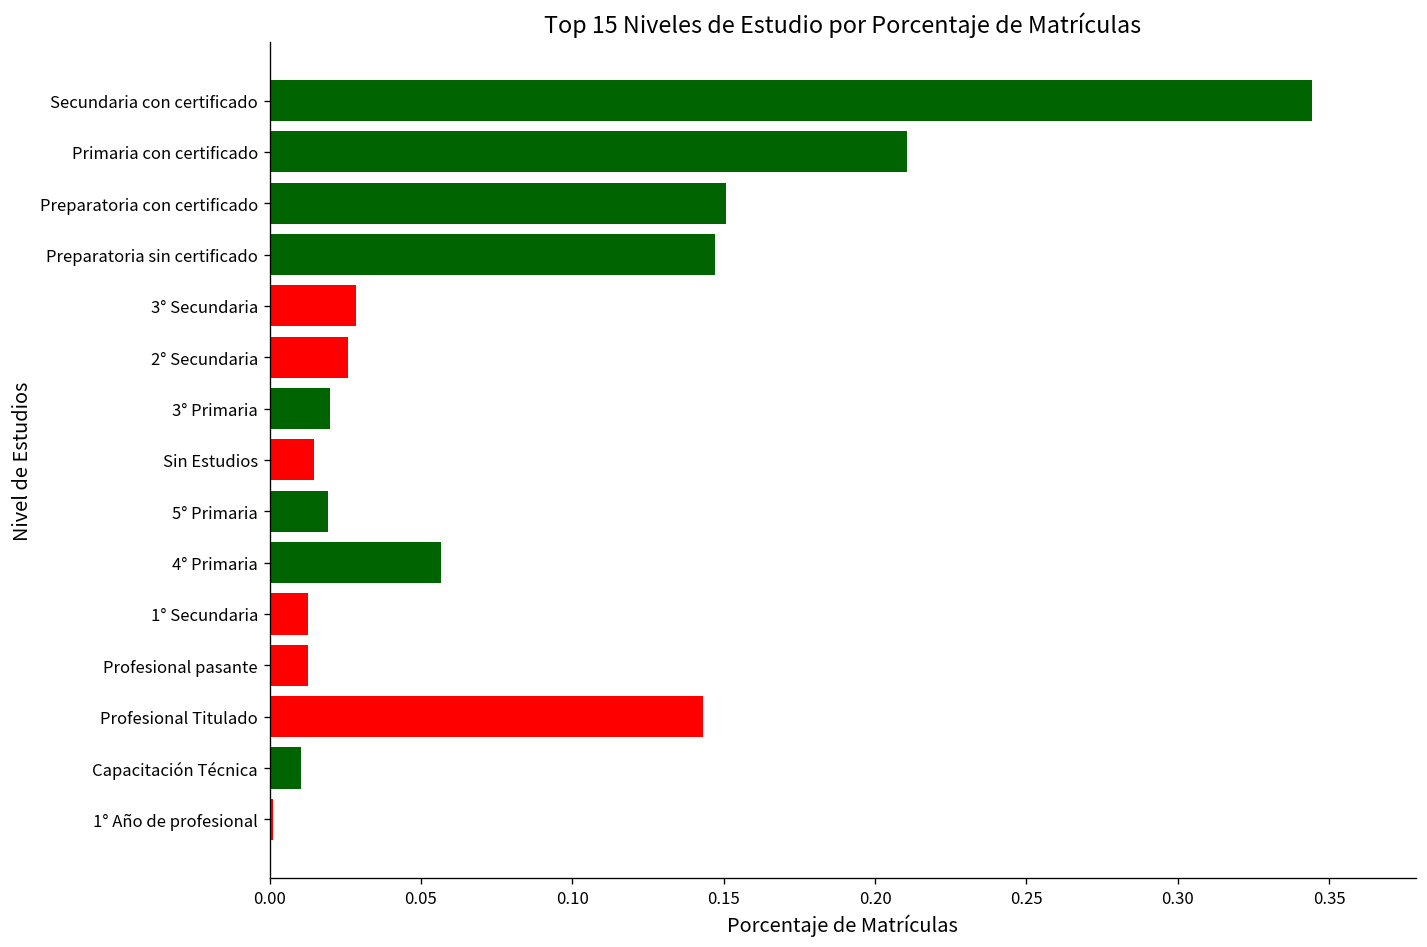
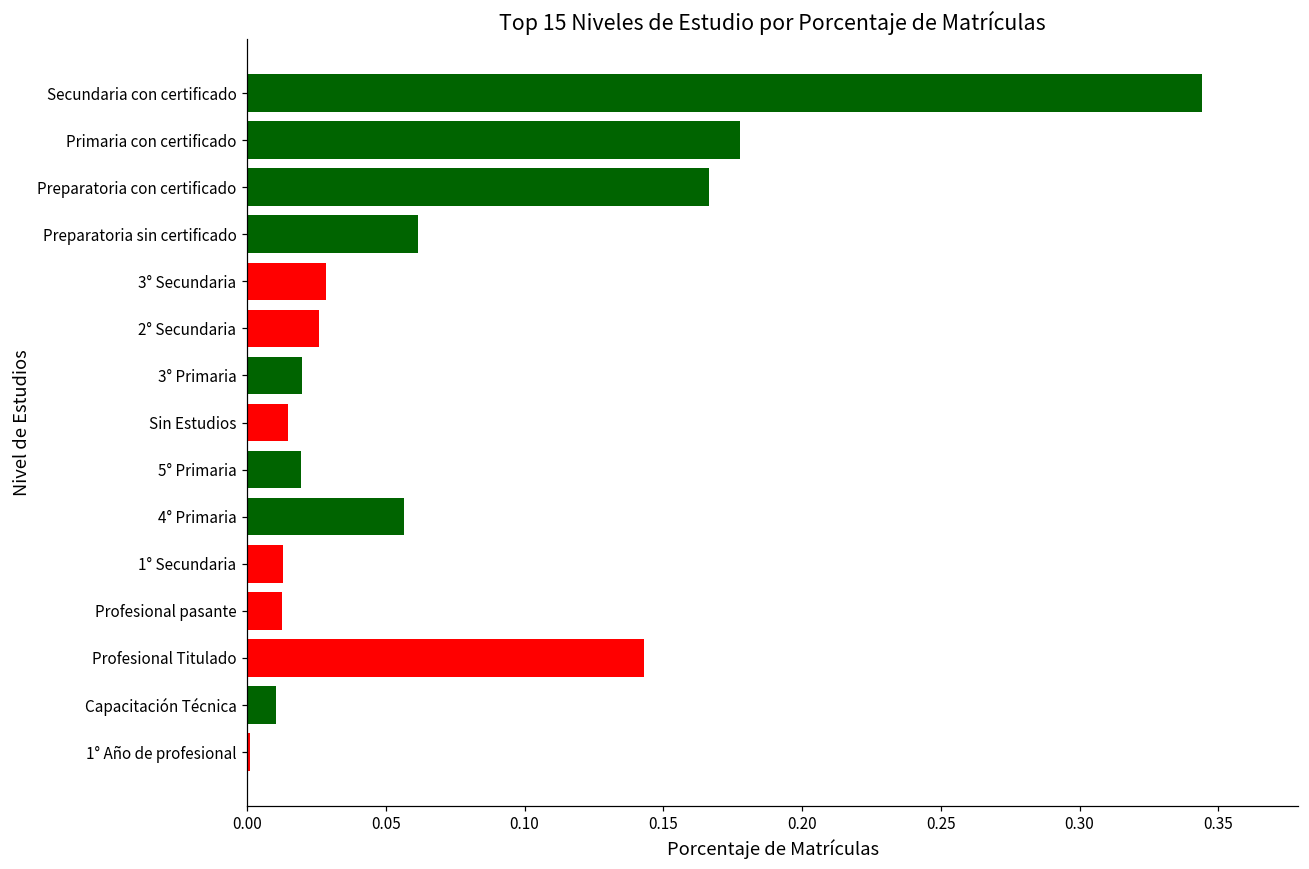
  {
    "Secundaria con certificado": 0.344,
-   "Primaria con certificado": 0.211,
-   "Preparatoria con certificado": 0.151,
-   "Preparatoria sin certificado": 0.147,
+   "Primaria con certificado": 0.178,
+   "Preparatoria con certificado": 0.167,
+   "Preparatoria sin certificado": 0.062,
    "3° Secundaria": 0.028,
    "2° Secundaria": 0.026,
    "3° Primaria": 0.020,
    "Sin Estudios": 0.015,
    "5° Primaria": 0.019,
    "4° Primaria": 0.057,
    "1° Secundaria": 0.013,
    "Profesional pasante": 0.013,
    "Profesional Titulado": 0.143,
    "Capacitación Técnica": 0.010,
    "1° Año de profesional": 0.001
  }
